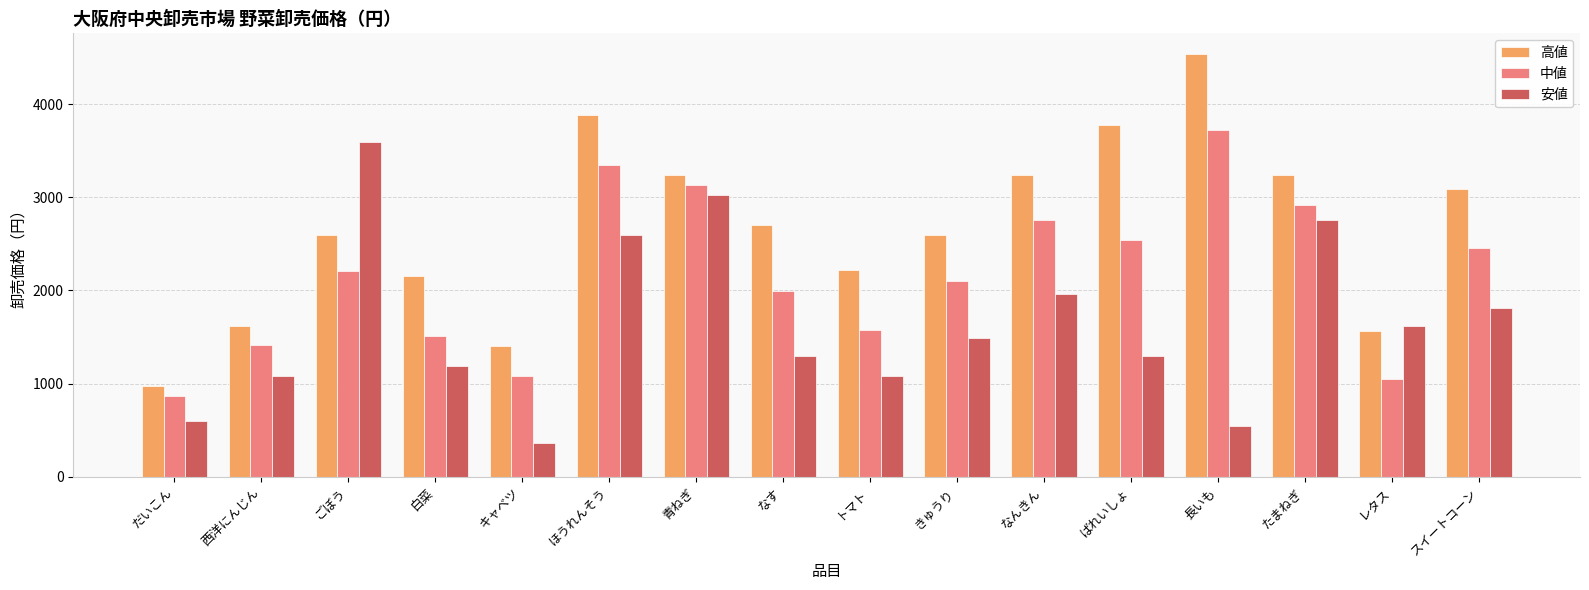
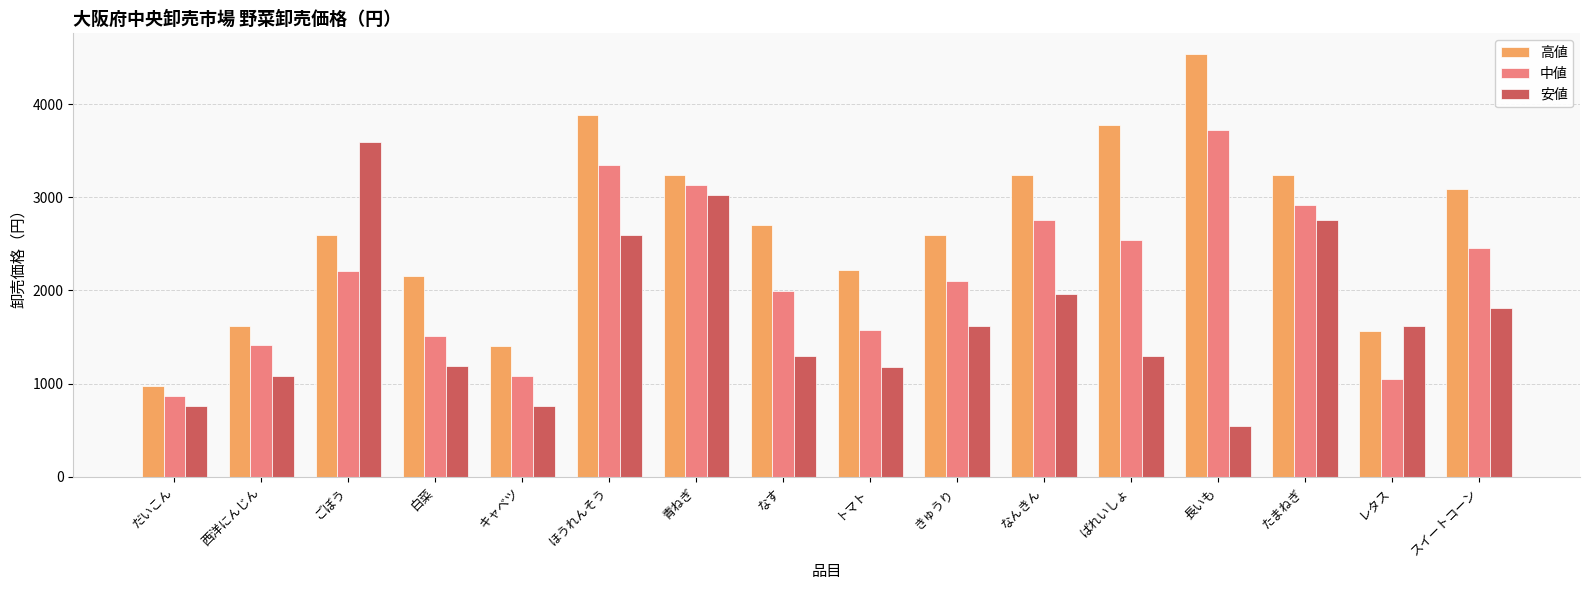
  {
    "安値": {
-     "だいこん": 600,
+     "だいこん": 800,
      "西洋にんじん": 1100,
      "ごぼう": 3600,
      "白菜": 1200,
-     "キャベツ": 400,
+     "キャベツ": 800,
      "ほうれんそう": 2600,
      "青ねぎ": 3000,
      "なす": 1300,
-     "トマト": 1100,
-     "きゅうり": 1500,
+     "トマト": 1200,
+     "きゅうり": 1600,
      "なんきん": 2000,
      "ばれいしょ": 1300,
      "長いも": 500,
      "たまねぎ": 2800,
      "レタス": 1600,
      "スイートコーン": 1800
    }
  }
